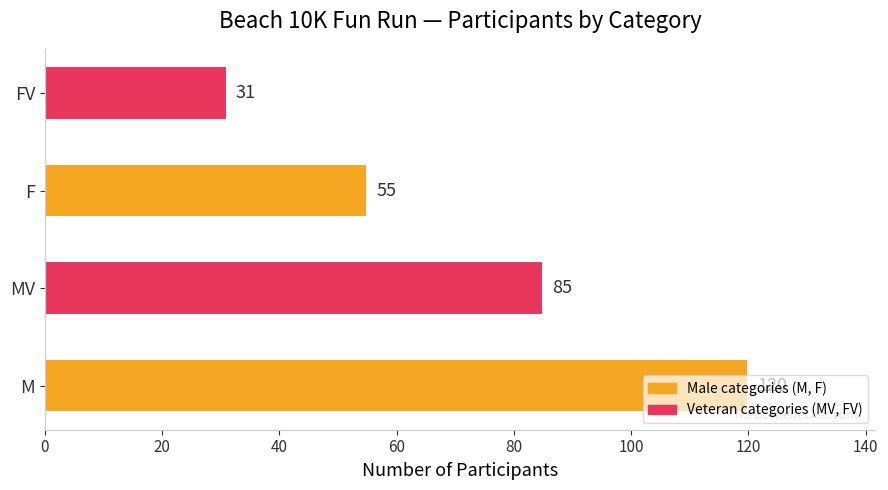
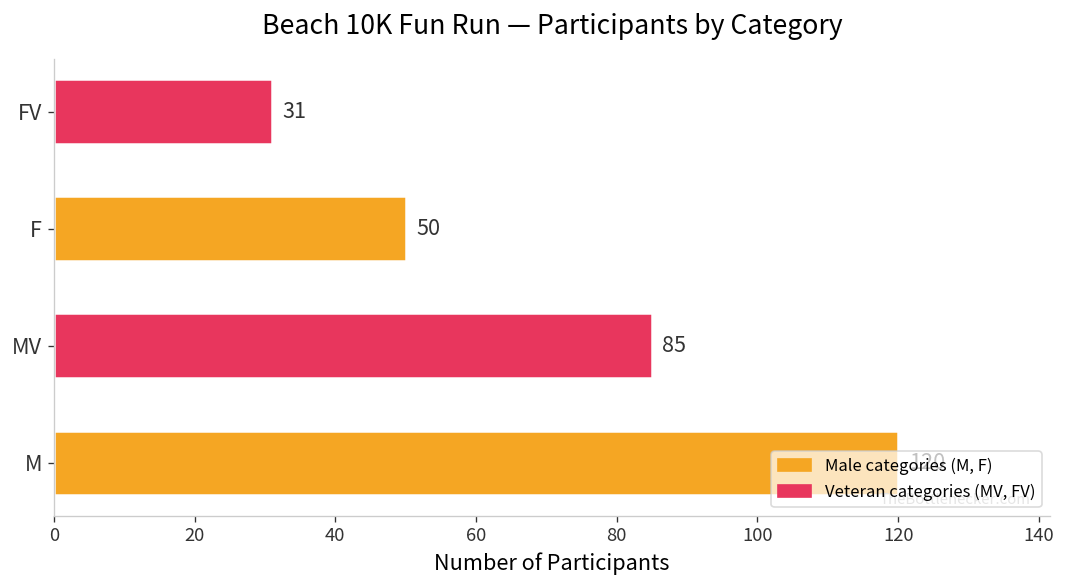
  {
    "FV": 31,
-   "F": 55,
+   "F": 50,
    "MV": 85
  }
